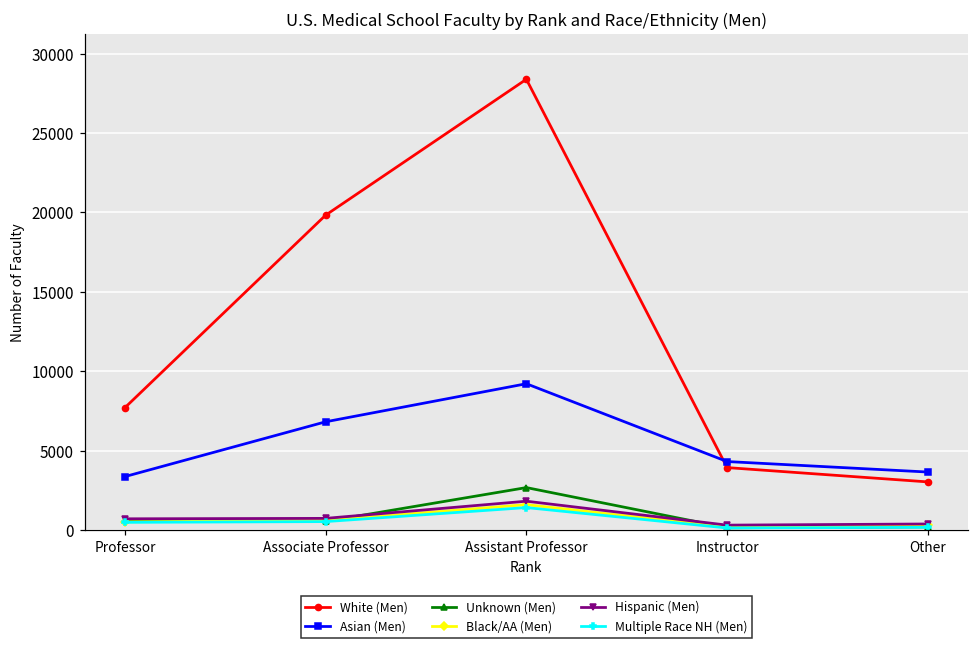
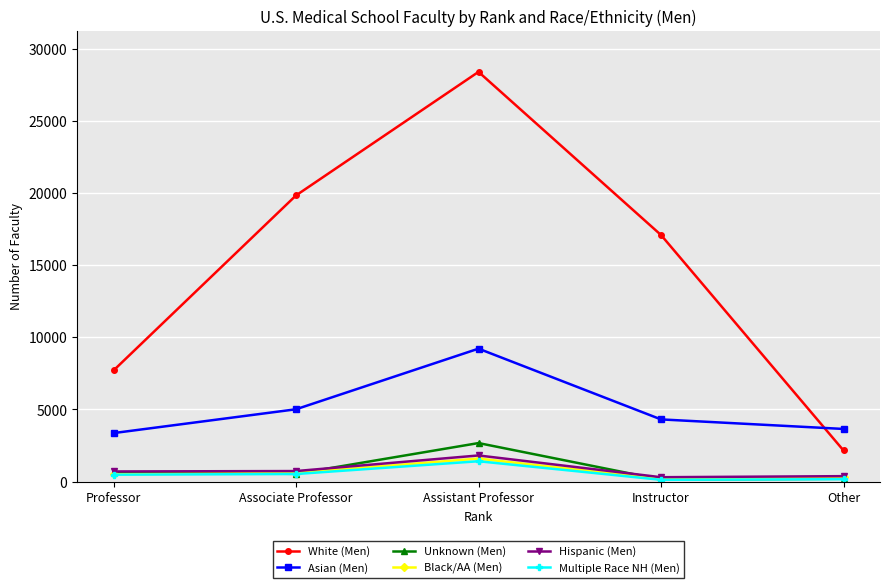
  {
    "White (Men)": {
      "Professor": 7700,
      "Associate Professor": 19800,
      "Assistant Professor": 28400,
-     "Instructor": 3900,
-     "Other": 3000
+     "Instructor": 17100,
+     "Other": 2200
    },
    "Asian (Men)": {
      "Professor": 3400,
-     "Associate Professor": 6800,
+     "Associate Professor": 5000,
      "Assistant Professor": 9200,
      "Instructor": 4300,
      "Other": 3700
    },
    "Unknown (Men)": {
      "Assistant Professor": 2700
    },
    "Black/AA (Men)": {
      "Assistant Professor": 1600
    },
    "Hispanic (Men)": {
      "Assistant Professor": 1800
    },
    "Multiple Race NH (Men)": {
      "Assistant Professor": 1400
    }
  }
